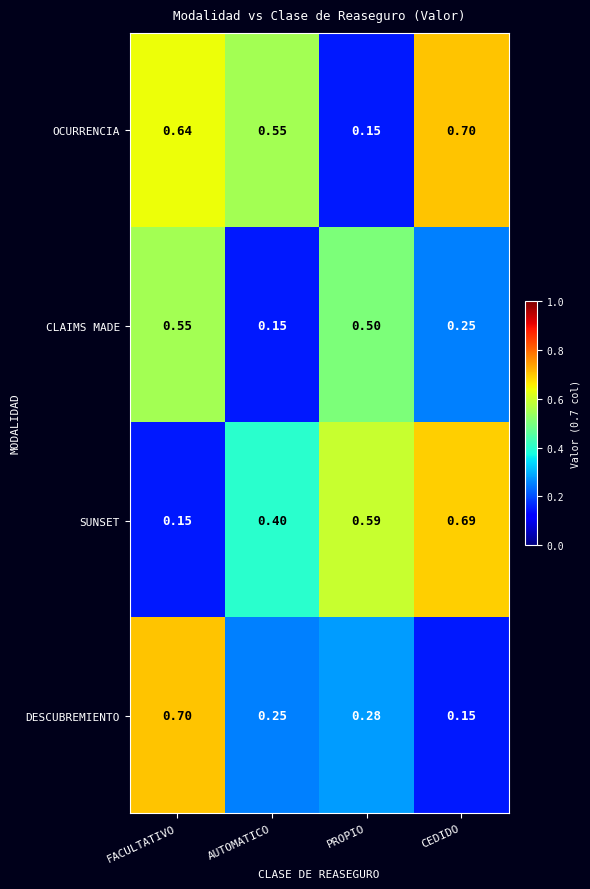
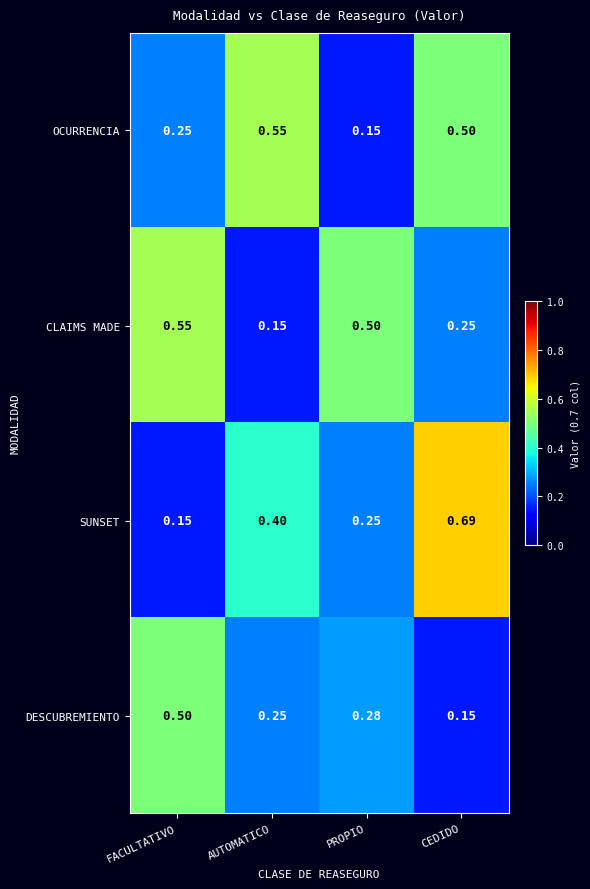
  {
    "OCURRENCIA": {
-     "FACULTATIVO": 0.64,
+     "FACULTATIVO": 0.25,
      "AUTOMATICO": 0.55,
      "PROPIO": 0.15,
-     "CEDIDO": 0.70
+     "CEDIDO": 0.50
    },
    "CLAIMS MADE": {
      "FACULTATIVO": 0.55,
      "AUTOMATICO": 0.15,
      "PROPIO": 0.50,
      "CEDIDO": 0.25
    },
    "SUNSET": {
      "FACULTATIVO": 0.15,
      "AUTOMATICO": 0.40,
-     "PROPIO": 0.59,
+     "PROPIO": 0.25,
      "CEDIDO": 0.69
    },
    "DESCUBREMIENTO": {
-     "FACULTATIVO": 0.70,
+     "FACULTATIVO": 0.50,
      "AUTOMATICO": 0.25,
      "PROPIO": 0.28,
      "CEDIDO": 0.15
    }
  }
